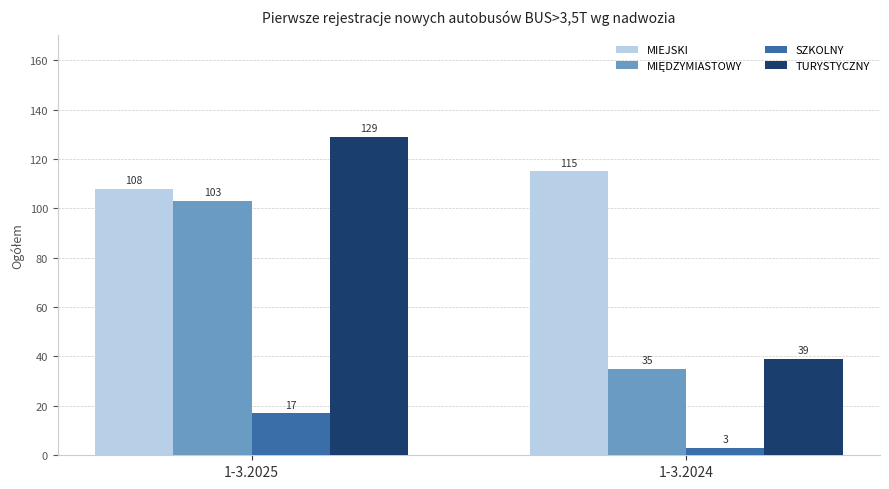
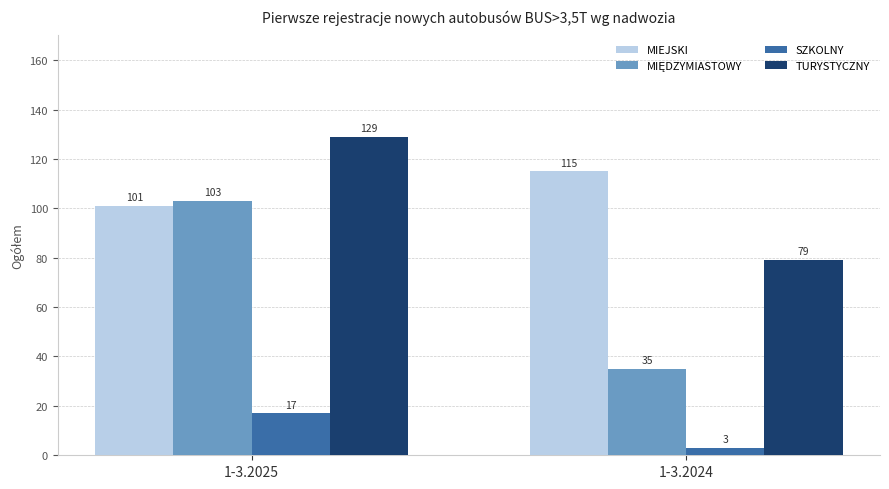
  {
    "MIEJSKI": {
-     "1-3.2025": 108,
+     "1-3.2025": 101,
      "1-3.2024": 115
    },
    "MIĘDZYMIASTOWY": {
      "1-3.2025": 103,
      "1-3.2024": 35
    },
    "SZKOLNY": {
      "1-3.2025": 17,
      "1-3.2024": 3
    },
    "TURYSTYCZNY": {
      "1-3.2025": 129,
-     "1-3.2024": 39
+     "1-3.2024": 79
    }
  }
